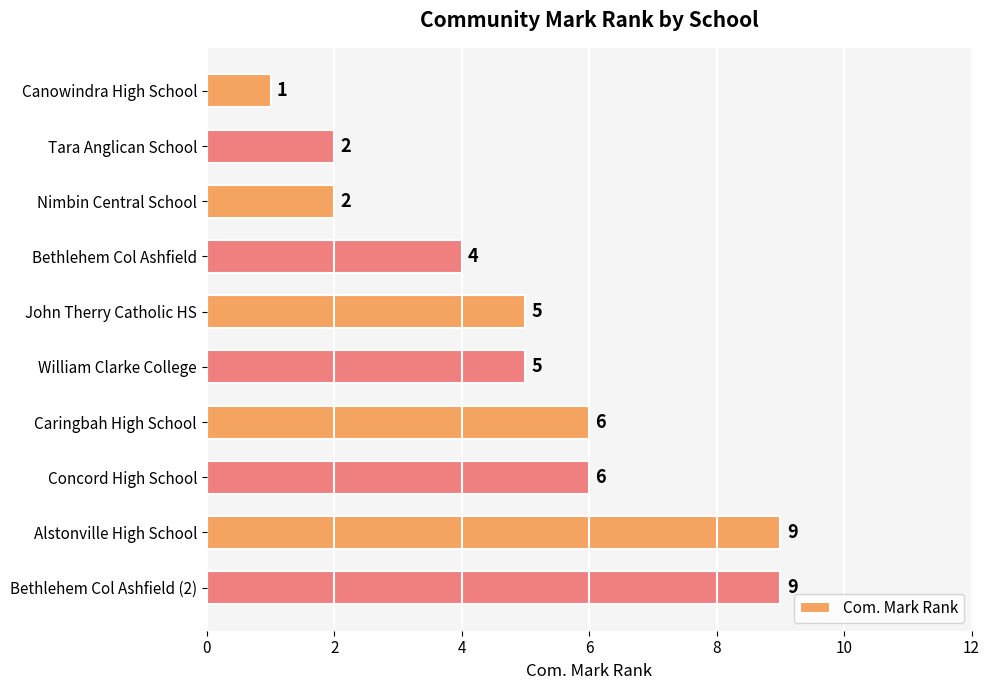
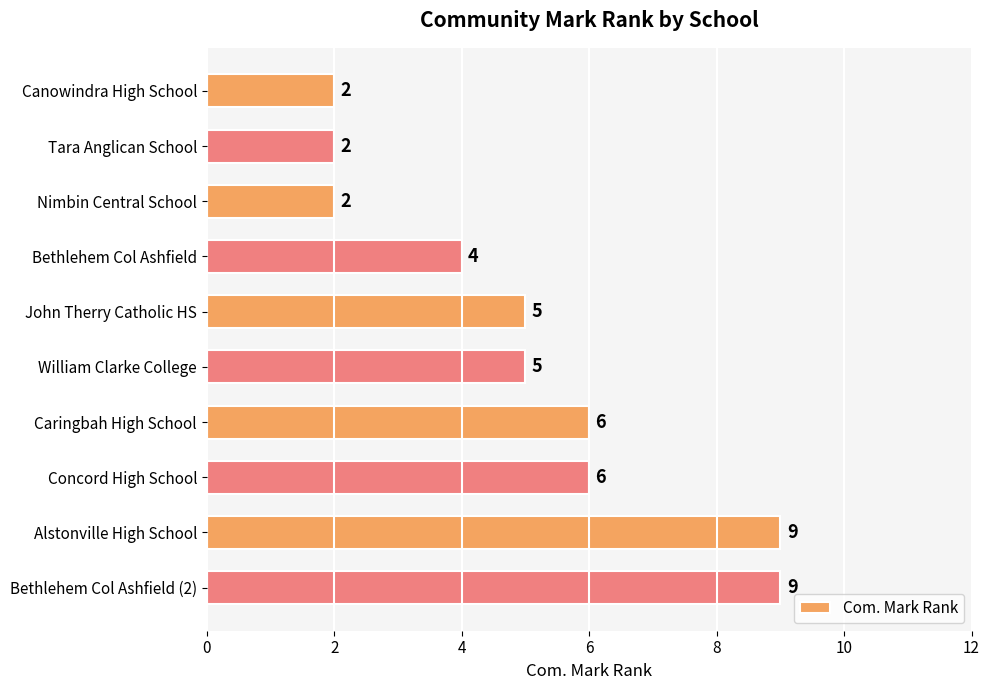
  {
-   "Canowindra High School": 1,
+   "Canowindra High School": 2,
    "Tara Anglican School": 2,
    "Nimbin Central School": 2,
    "Bethlehem Col Ashfield": 4,
    "John Therry Catholic HS": 5,
    "William Clarke College": 5,
    "Caringbah High School": 6,
    "Concord High School": 6,
    "Alstonville High School": 9
  }
